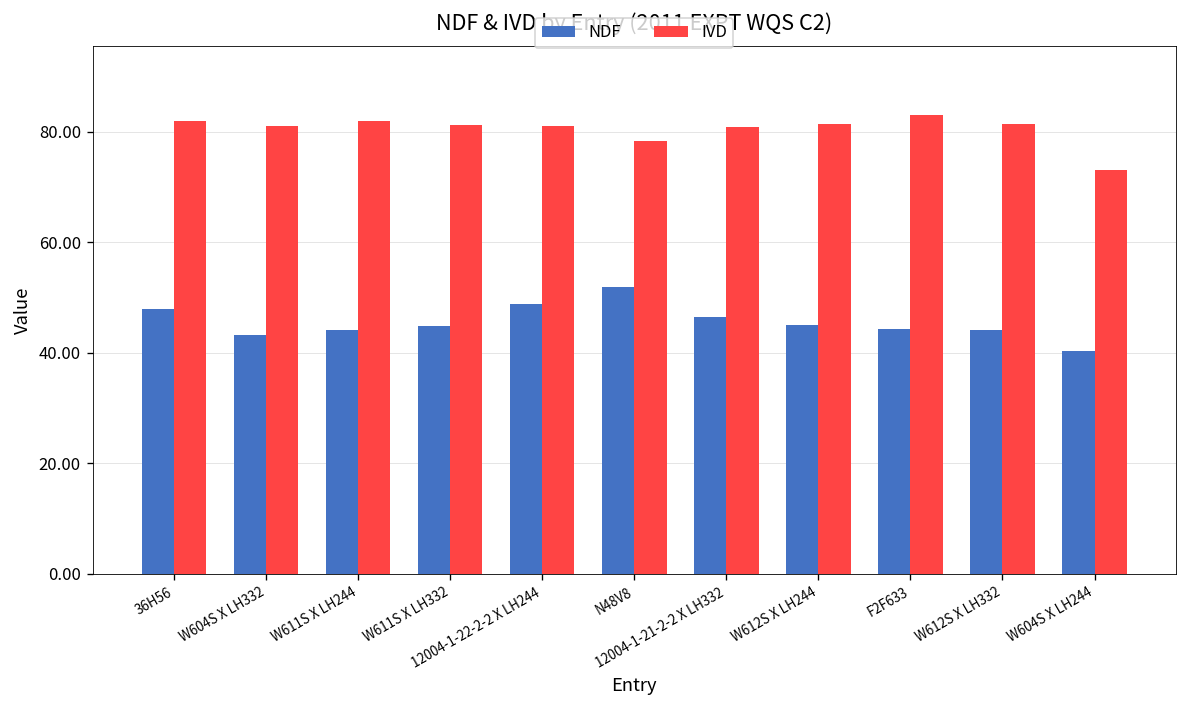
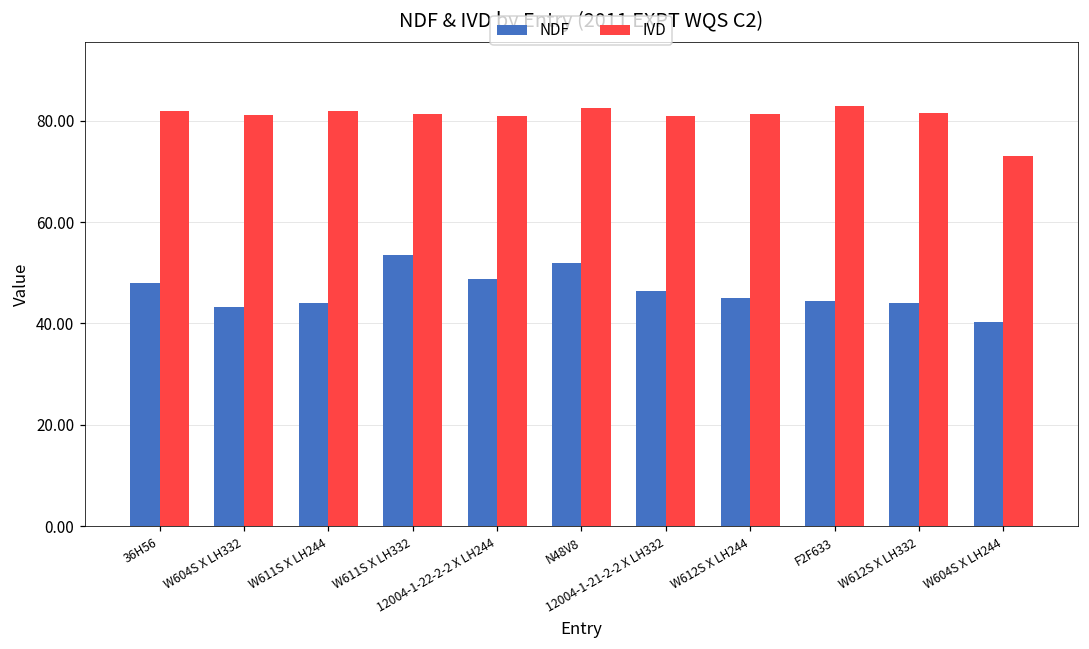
  {
    "NDF": {
      "36H56": 48,
      "W604S X LH332": 43,
      "W611S X LH244": 44,
-     "W611S X LH332": 45,
+     "W611S X LH332": 53,
      "12004-1-22-2-2 X LH244": 49,
      "N48V8": 52,
      "12004-1-21-2-2 X LH332": 46,
      "W612S X LH244": 45,
      "F2F633": 44,
      "W612S X LH332": 44,
      "W604S X LH244": 40
    },
    "IVD": {
      "36H56": 82,
      "W604S X LH332": 81,
      "W611S X LH244": 82,
      "W611S X LH332": 81,
      "12004-1-22-2-2 X LH244": 81,
-     "N48V8": 78,
+     "N48V8": 83,
      "12004-1-21-2-2 X LH332": 81,
      "W612S X LH244": 81,
      "F2F633": 83,
      "W612S X LH332": 81,
      "W604S X LH244": 73
    }
  }
